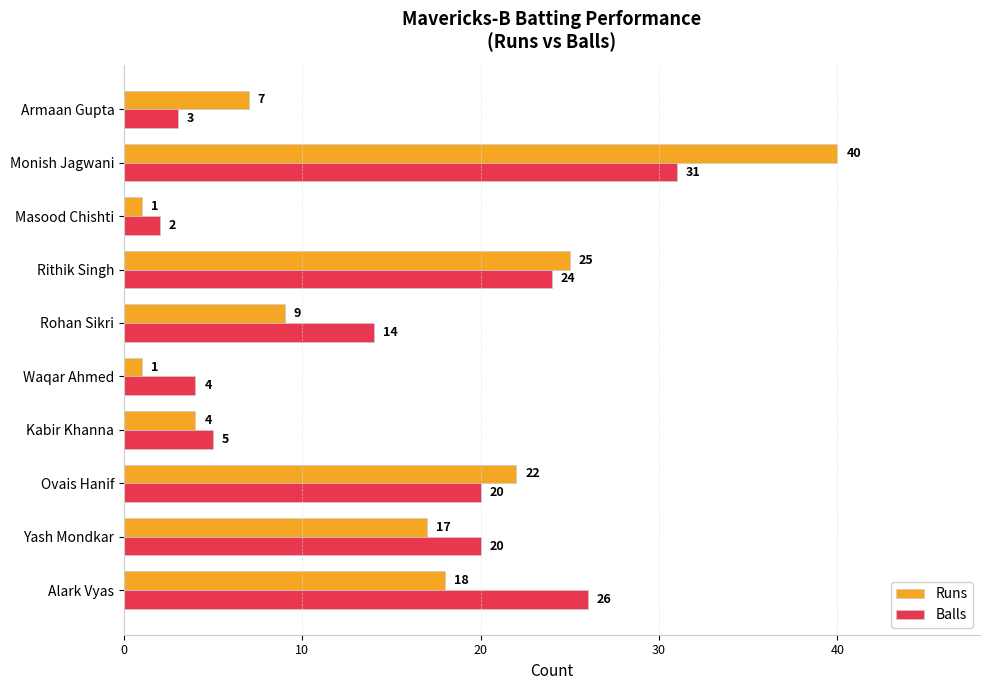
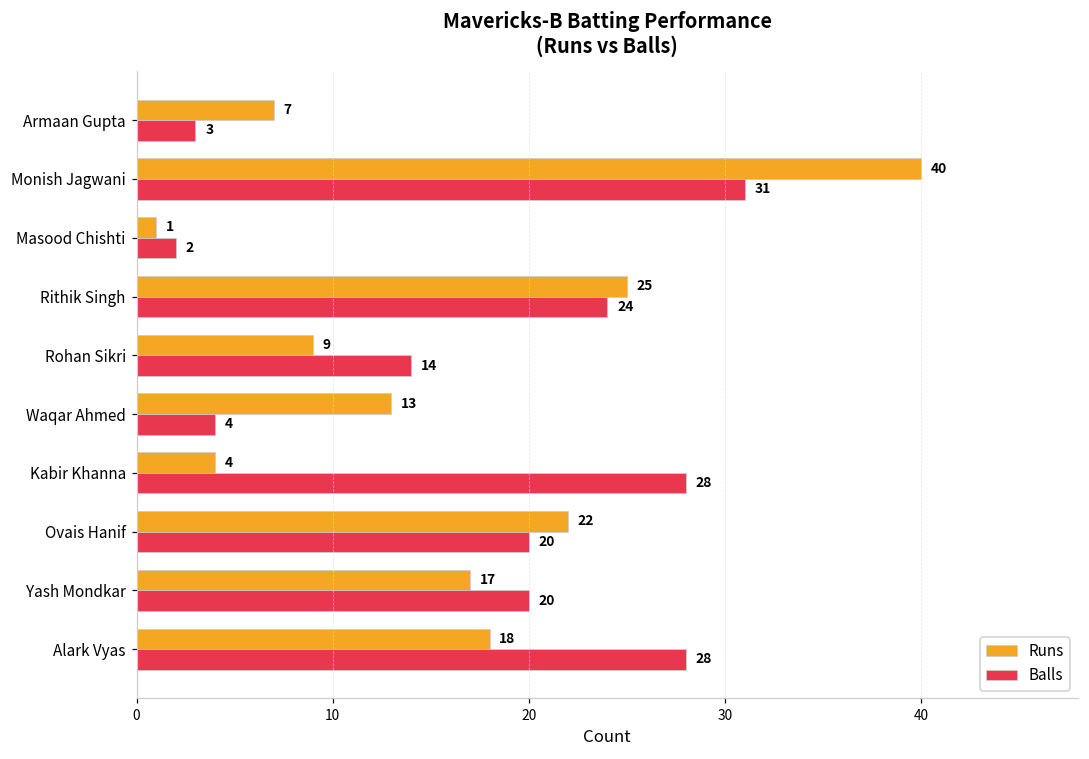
  {
    "Runs": {
      "Armaan Gupta": 7,
      "Monish Jagwani": 40,
      "Masood Chishti": 1,
      "Rithik Singh": 25,
      "Rohan Sikri": 9,
-     "Waqar Ahmed": 1,
+     "Waqar Ahmed": 13,
      "Kabir Khanna": 4,
      "Ovais Hanif": 22,
      "Yash Mondkar": 17,
      "Alark Vyas": 18
    },
    "Balls": {
      "Armaan Gupta": 3,
      "Monish Jagwani": 31,
      "Masood Chishti": 2,
      "Rithik Singh": 24,
      "Rohan Sikri": 14,
      "Waqar Ahmed": 4,
-     "Kabir Khanna": 5,
+     "Kabir Khanna": 28,
      "Ovais Hanif": 20,
      "Yash Mondkar": 20,
-     "Alark Vyas": 26
+     "Alark Vyas": 28
    }
  }
